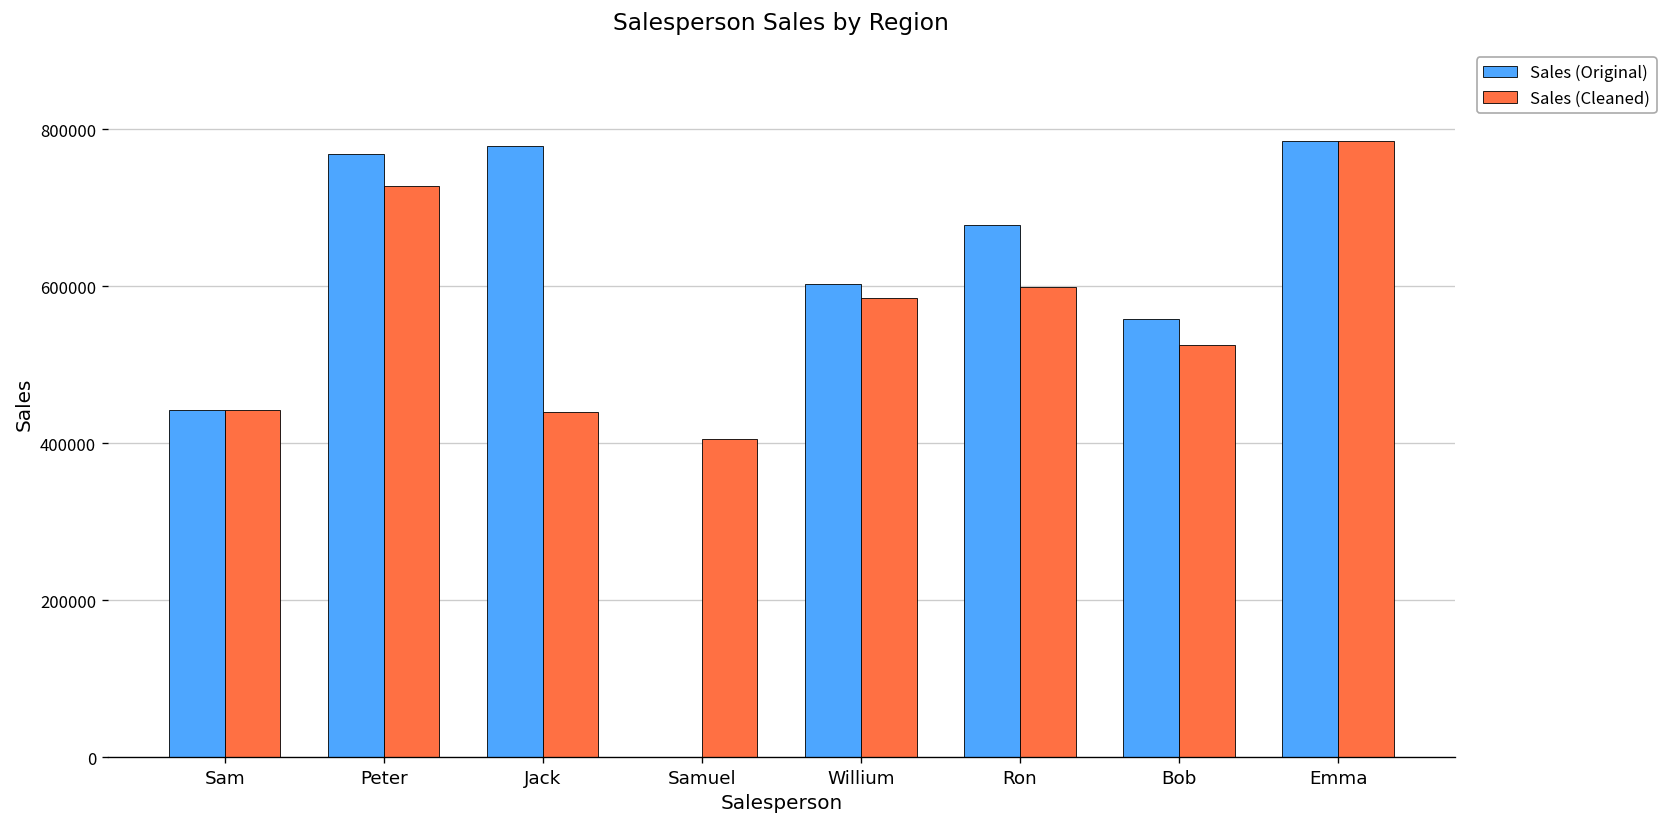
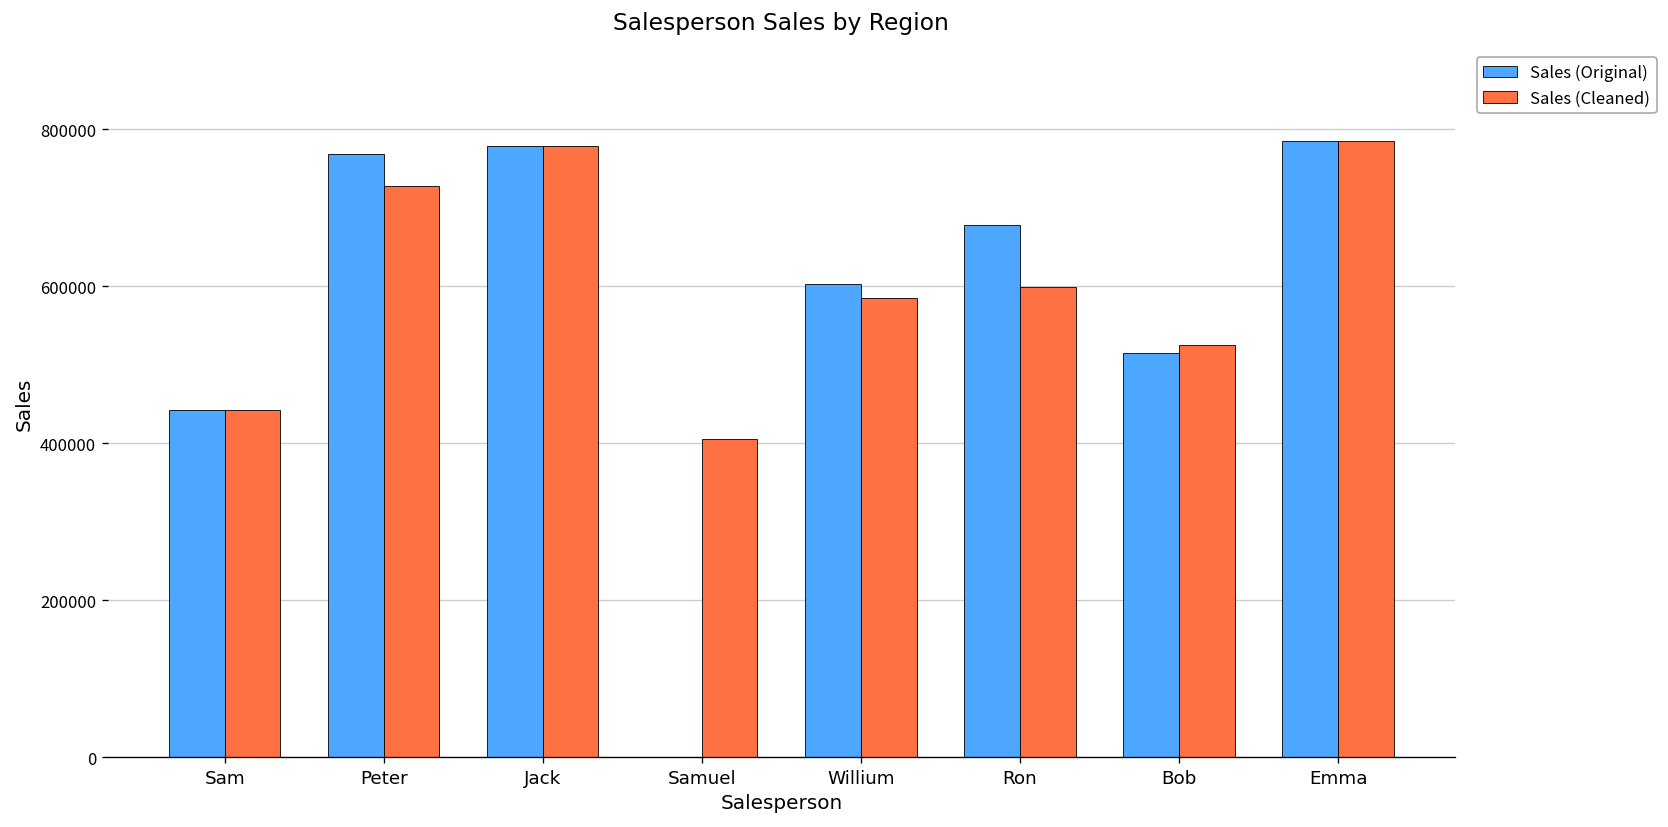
  {
    "Sales (Original)": {
      "Sam": 440000,
      "Peter": 770000,
      "Jack": 780000,
      "Samuel": 0,
      "Willium": 600000,
      "Ron": 680000,
-     "Bob": 560000,
+     "Bob": 510000,
      "Emma": 780000
    },
    "Sales (Cleaned)": {
      "Sam": 440000,
      "Peter": 730000,
-     "Jack": 440000,
+     "Jack": 780000,
      "Samuel": 410000,
      "Willium": 580000,
      "Ron": 600000,
      "Bob": 520000,
      "Emma": 780000
    }
  }
